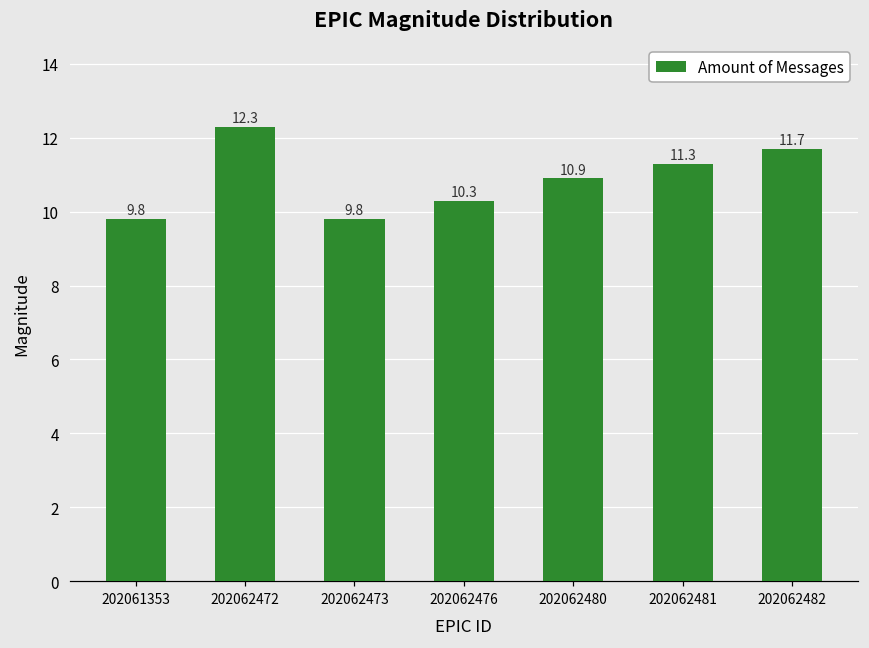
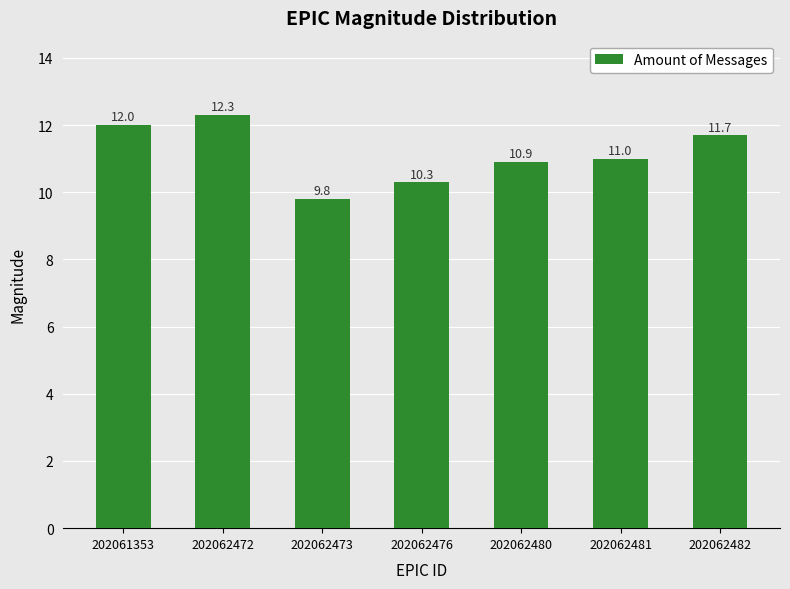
  {
-   "202061353": 9.8,
+   "202061353": 12.0,
    "202062472": 12.3,
    "202062473": 9.8,
    "202062476": 10.3,
    "202062480": 10.9,
-   "202062481": 11.3,
+   "202062481": 11.0,
    "202062482": 11.7
  }
